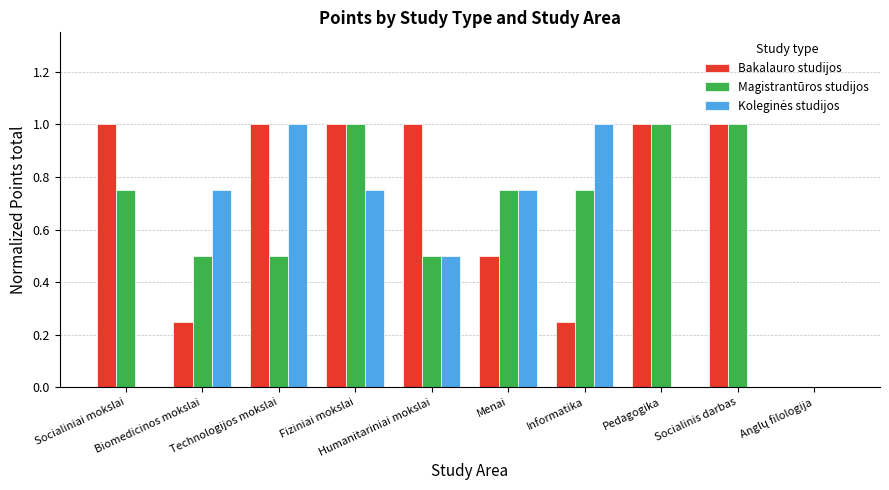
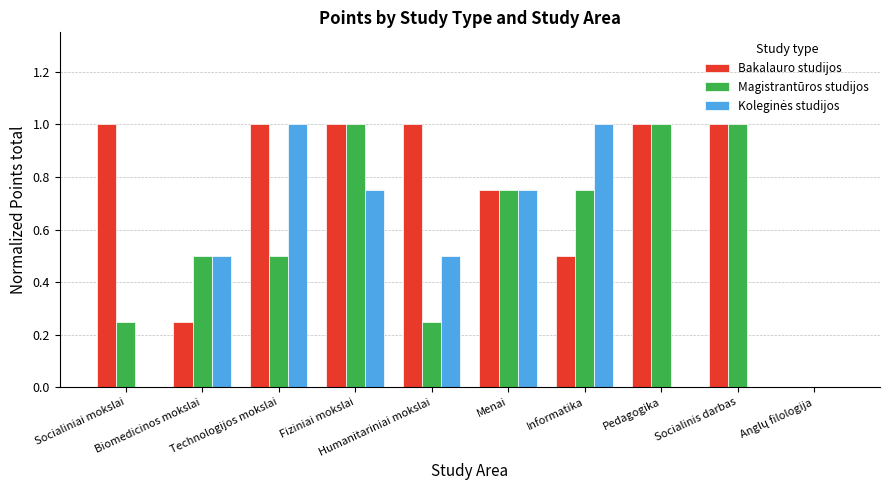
  {
    "Bakalauro studijos": {
      "Socialiniai mokslai": 1.00,
      "Biomedicinos mokslai": 0.25,
      "Technologijos mokslai": 1.00,
      "Fiziniai mokslai": 1.00,
      "Humanitariniai mokslai": 1.00,
-     "Menai": 0.50,
-     "Informatika": 0.25,
+     "Menai": 0.75,
+     "Informatika": 0.50,
      "Pedagogika": 1.00,
      "Socialinis darbas": 1.00,
      "Anglų filologija": 0.00
    },
    "Magistrantūros studijos": {
-     "Socialiniai mokslai": 0.75,
+     "Socialiniai mokslai": 0.25,
      "Biomedicinos mokslai": 0.50,
      "Technologijos mokslai": 0.50,
      "Fiziniai mokslai": 1.00,
-     "Humanitariniai mokslai": 0.50,
+     "Humanitariniai mokslai": 0.25,
      "Menai": 0.75,
      "Informatika": 0.75,
      "Pedagogika": 1.00,
      "Socialinis darbas": 1.00,
      "Anglų filologija": 0.00
    },
    "Koleginės studijos": {
      "Socialiniai mokslai": 0.00,
-     "Biomedicinos mokslai": 0.75,
+     "Biomedicinos mokslai": 0.50,
      "Technologijos mokslai": 1.00,
      "Fiziniai mokslai": 0.75,
      "Humanitariniai mokslai": 0.50,
      "Menai": 0.75,
      "Informatika": 1.00,
      "Pedagogika": 0.00,
      "Socialinis darbas": 0.00,
      "Anglų filologija": 0.00
    }
  }
